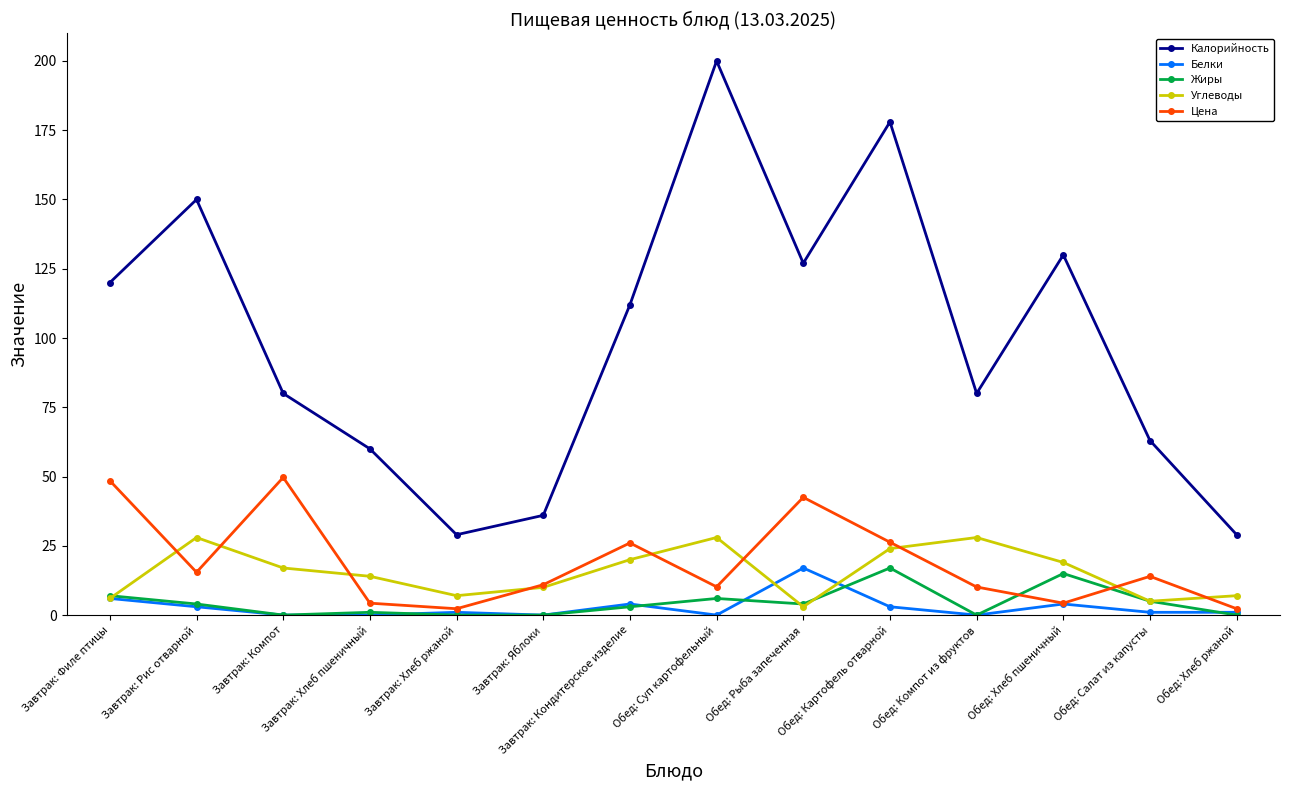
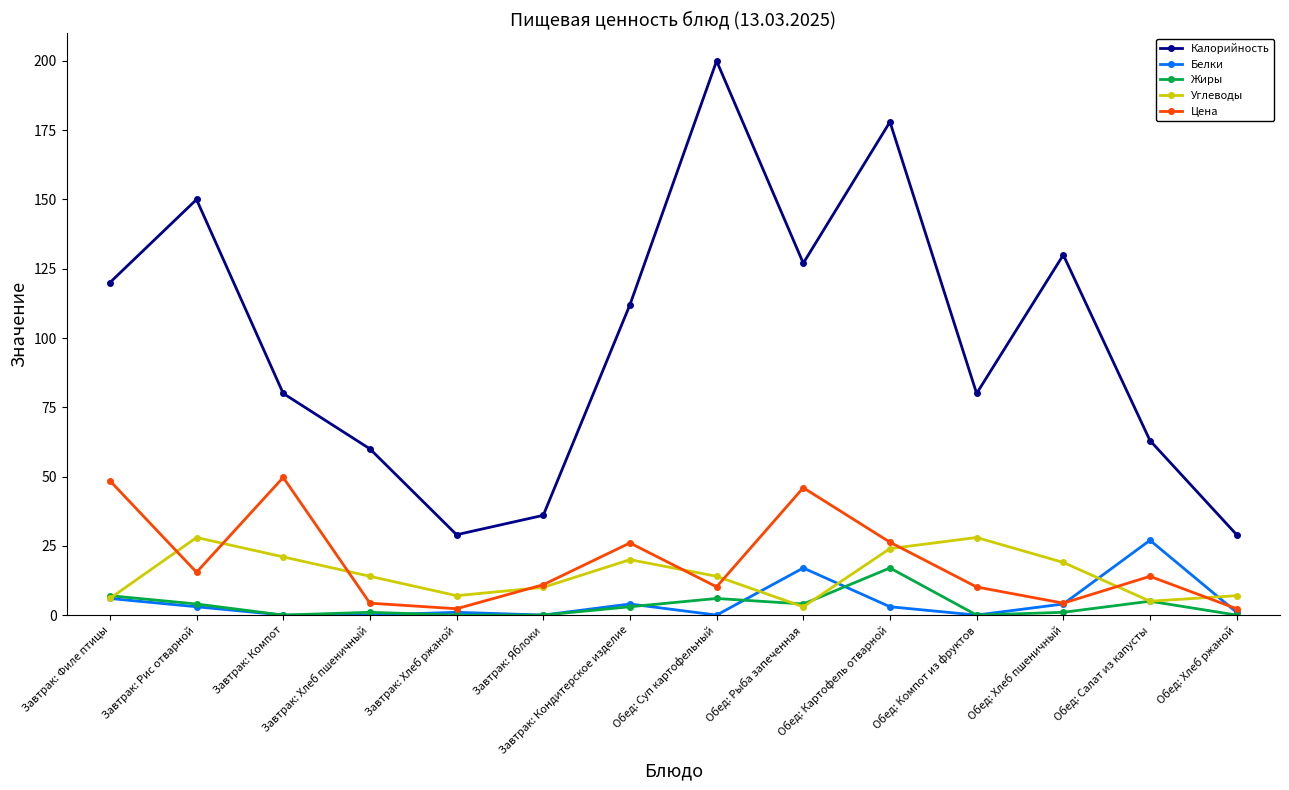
  {
    "Калорийность": {
      "Завтрак: Филе птицы": 120,
      "Завтрак: Рис отварной": 150,
      "Завтрак: Компот": 80,
      "Завтрак: Хлеб пшеничный": 60,
      "Завтрак: Хлеб ржаной": 29,
      "Завтрак: Яблоки": 36,
      "Завтрак: Кондитерское изделие": 112,
      "Обед: Суп картофельный": 200,
      "Обед: Рыба запеченная": 127,
      "Обед: Картофель отварной": 178,
      "Обед: Компот из фруктов": 80,
      "Обед: Хлеб пшеничный": 130,
      "Обед: Салат из капусты": 63,
      "Обед: Хлеб ржаной": 29
    },
    "Белки": {
      "Завтрак: Рис отварной": 3,
      "Завтрак: Хлеб пшеничный": 0,
      "Завтрак: Хлеб ржаной": 1,
      "Завтрак: Кондитерское изделие": 4,
      "Обед: Суп картофельный": 0,
      "Обед: Рыба запеченная": 17,
      "Обед: Картофель отварной": 3,
-     "Обед: Салат из капусты": 1,
+     "Обед: Салат из капусты": 27,
      "Обед: Хлеб ржаной": 1
    },
    "Жиры": {
      "Завтрак: Филе птицы": 7,
      "Завтрак: Рис отварной": 4,
      "Завтрак: Хлеб пшеничный": 1,
      "Завтрак: Хлеб ржаной": 0,
      "Завтрак: Кондитерское изделие": 3,
      "Обед: Суп картофельный": 6,
      "Обед: Рыба запеченная": 4,
      "Обед: Картофель отварной": 17,
-     "Обед: Хлеб пшеничный": 15,
+     "Обед: Хлеб пшеничный": 1,
      "Обед: Хлеб ржаной": 0
    },
    "Углеводы": {
      "Завтрак: Рис отварной": 28,
-     "Завтрак: Компот": 17,
+     "Завтрак: Компот": 21,
      "Завтрак: Хлеб пшеничный": 14,
      "Завтрак: Хлеб ржаной": 7,
      "Завтрак: Яблоки": 10,
      "Завтрак: Кондитерское изделие": 20,
-     "Обед: Суп картофельный": 28,
+     "Обед: Суп картофельный": 14,
      "Обед: Рыба запеченная": 3,
      "Обед: Картофель отварной": 24,
      "Обед: Компот из фруктов": 28,
      "Обед: Хлеб пшеничный": 19,
      "Обед: Хлеб ржаной": 7
    },
    "Цена": {
      "Завтрак: Филе птицы": 49,
      "Завтрак: Рис отварной": 15,
      "Завтрак: Компот": 50,
      "Завтрак: Хлеб пшеничный": 4,
      "Завтрак: Хлеб ржаной": 2,
      "Завтрак: Яблоки": 11,
      "Завтрак: Кондитерское изделие": 26,
      "Обед: Суп картофельный": 10,
-     "Обед: Рыба запеченная": 43,
+     "Обед: Рыба запеченная": 46,
      "Обед: Картофель отварной": 26,
      "Обед: Компот из фруктов": 10,
      "Обед: Салат из капусты": 14,
      "Обед: Хлеб ржаной": 2
    }
  }
